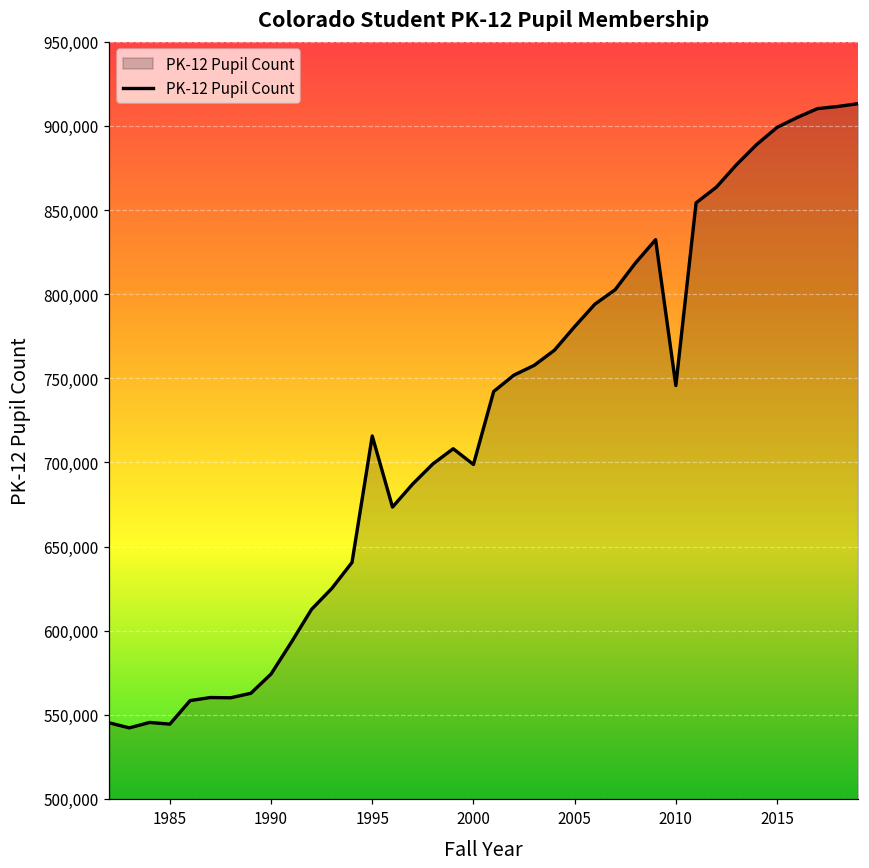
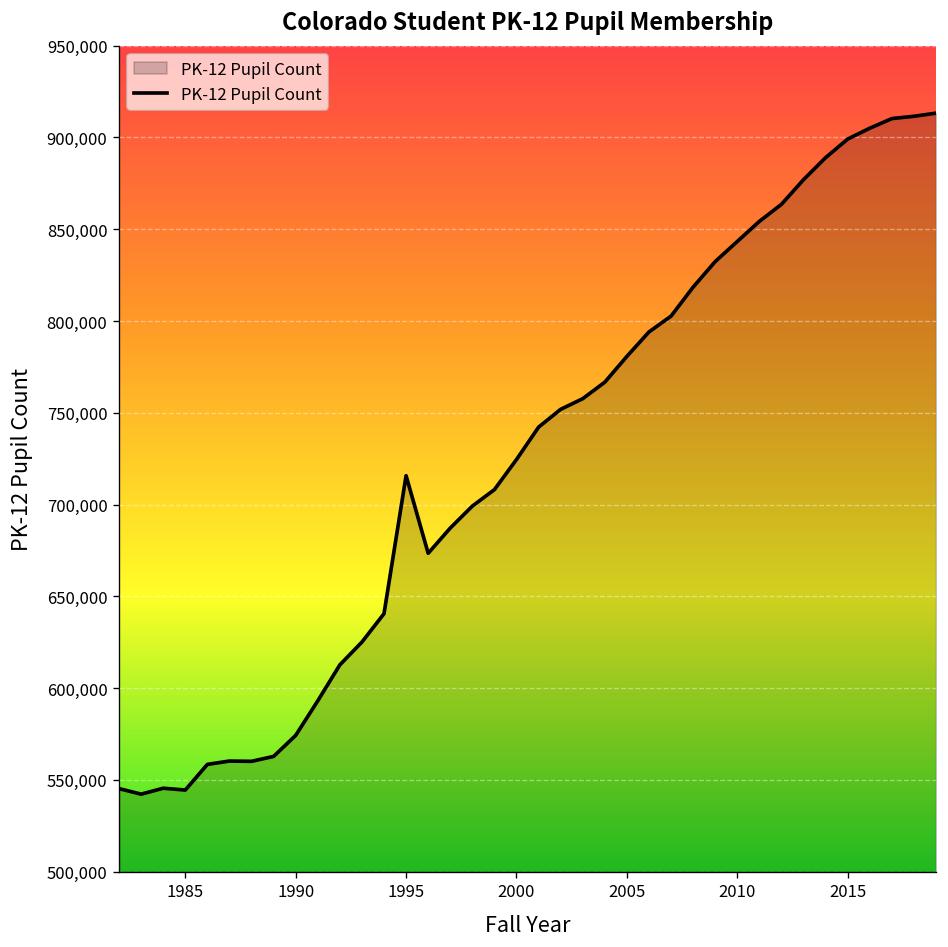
  {
    "1985": "544,000",
    "1990": "574,000",
    "1995": "716,000",
-   "2000": "699,000",
+   "2000": "725,000",
    "2005": "781,000",
-   "2010": "746,000",
+   "2010": "843,000",
    "2015": "899,000"
  }
